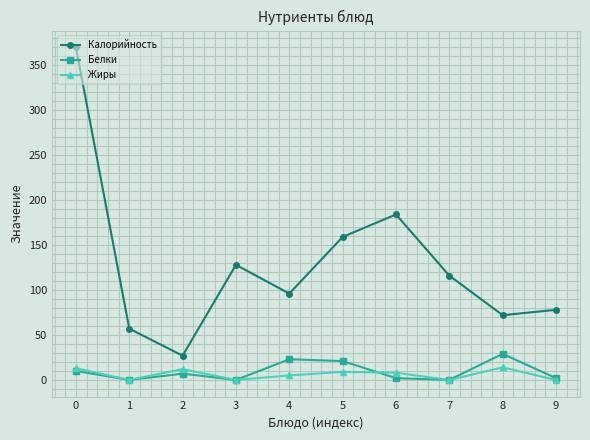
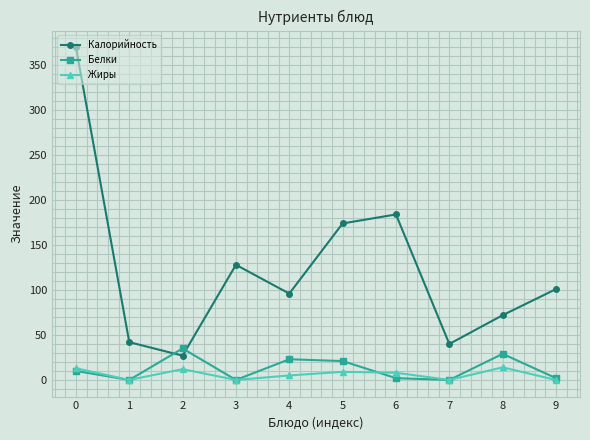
  {
    "Калорийность": {
-     "1": 60,
+     "1": 40,
      "2": 30,
      "3": 130,
      "4": 100,
-     "5": 160,
+     "5": 170,
      "6": 180,
-     "7": 120,
+     "7": 40,
      "8": 70,
-     "9": 80
+     "9": 100
    },
    "Белки": {
      "0": 10,
-     "2": 10,
+     "2": 40,
      "4": 20,
      "5": 20,
      "6": 0,
      "8": 30
    },
    "Жиры": {
      "0": 10,
      "2": 10,
      "4": 10,
      "5": 10,
      "6": 10,
      "8": 10
    }
  }
